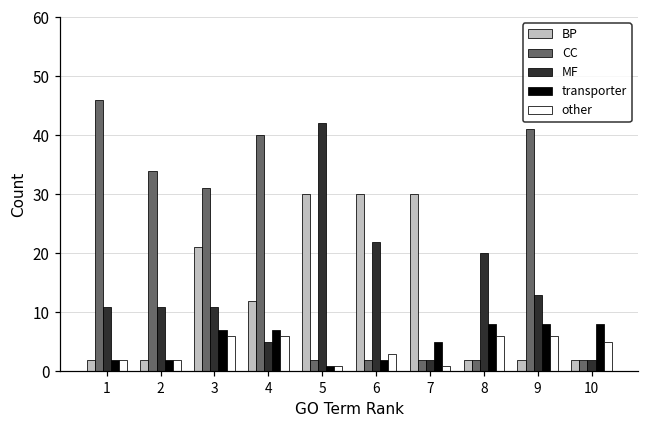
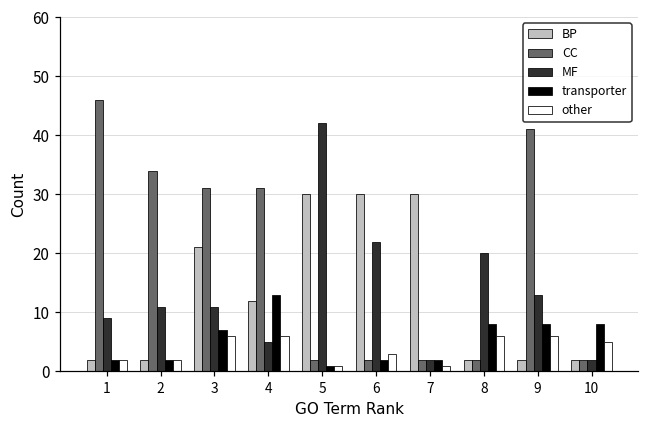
  {
    "BP": {
      "1": 2,
      "2": 2,
      "3": 21,
      "4": 12,
      "5": 30,
      "6": 30,
      "7": 30,
      "8": 2,
      "9": 2,
      "10": 2
    },
    "CC": {
      "1": 46,
      "2": 34,
      "3": 31,
-     "4": 40,
+     "4": 31,
      "5": 2,
      "6": 2,
      "7": 2,
      "8": 2,
      "9": 41,
      "10": 2
    },
    "MF": {
-     "1": 11,
+     "1": 9,
      "2": 11,
      "3": 11,
      "4": 5,
      "5": 42,
      "6": 22,
      "7": 2,
      "8": 20,
      "9": 13,
      "10": 2
    },
    "transporter": {
      "1": 2,
      "2": 2,
      "3": 7,
-     "4": 7,
+     "4": 13,
      "5": 1,
      "6": 2,
-     "7": 5,
+     "7": 2,
      "8": 8,
      "9": 8,
      "10": 8
    },
    "other": {
      "1": 2,
      "2": 2,
      "3": 6,
      "4": 6,
      "5": 1,
      "6": 3,
      "7": 1,
      "8": 6,
      "9": 6,
      "10": 5
    }
  }
